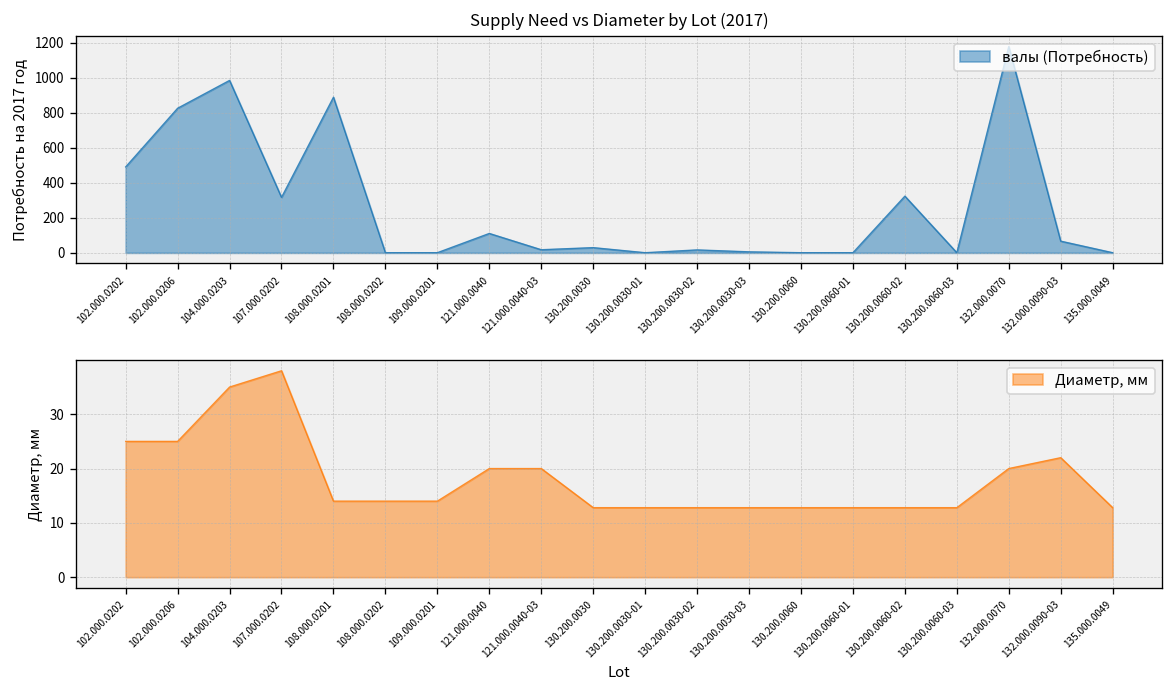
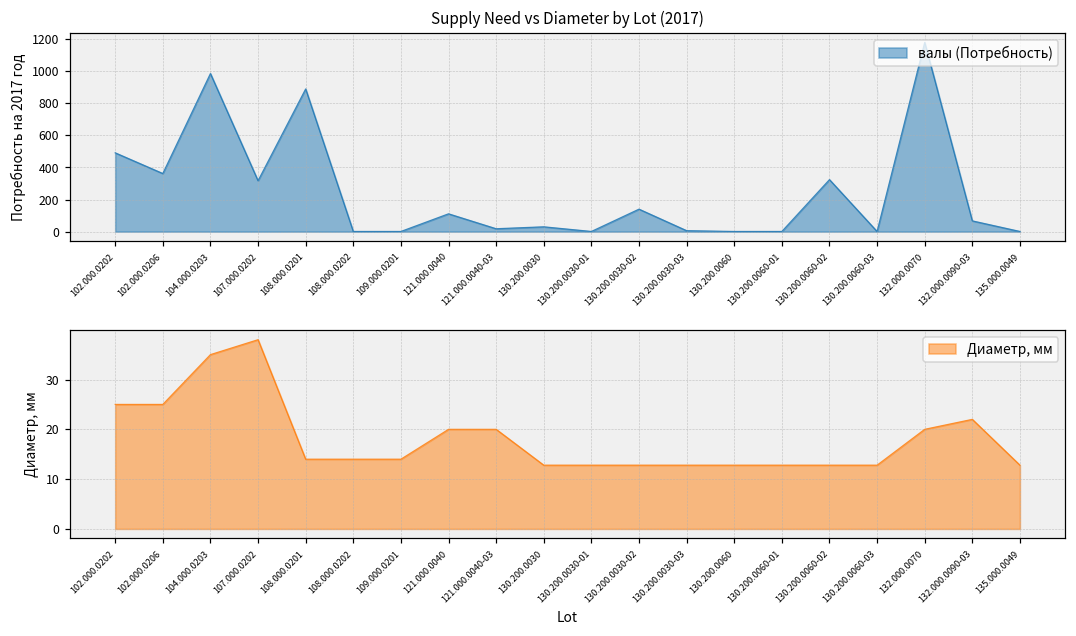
  {
    "Supply Need vs Diameter by Lot (2017)": {
      "102.000.0202": 490,
-     "102.000.0206": 830,
+     "102.000.0206": 360,
      "104.000.0203": 990,
      "107.000.0202": 320,
      "108.000.0201": 890,
      "108.000.0202": 0,
      "109.000.0201": 0,
      "121.000.0040": 110,
      "121.000.0040-03": 20,
      "130.200.0030": 30,
      "130.200.0030-01": 0,
-     "130.200.0030-02": 20,
+     "130.200.0030-02": 140,
      "130.200.0030-03": 10,
      "130.200.0060": 0,
      "130.200.0060-01": 0,
      "130.200.0060-02": 320,
      "130.200.0060-03": 0,
      "132.000.0090-03": 70,
      "135.000.0049": 0
    }
  }
